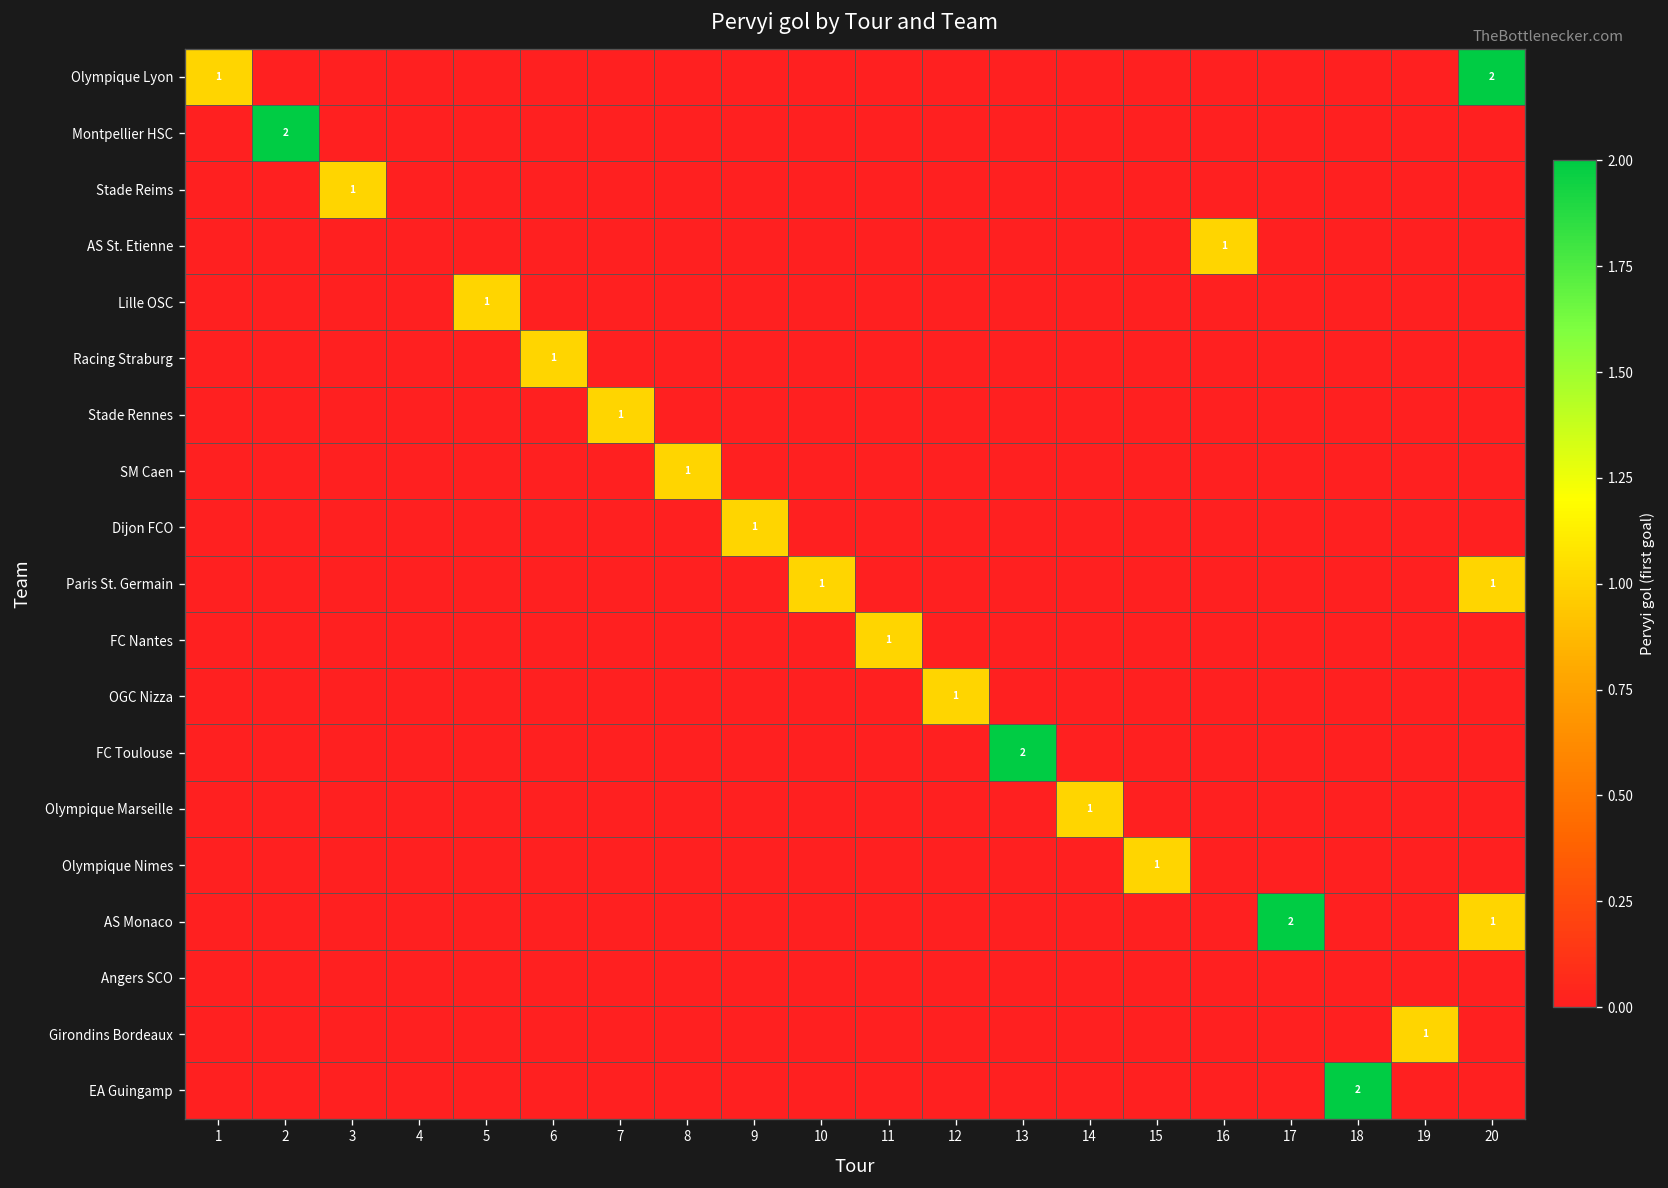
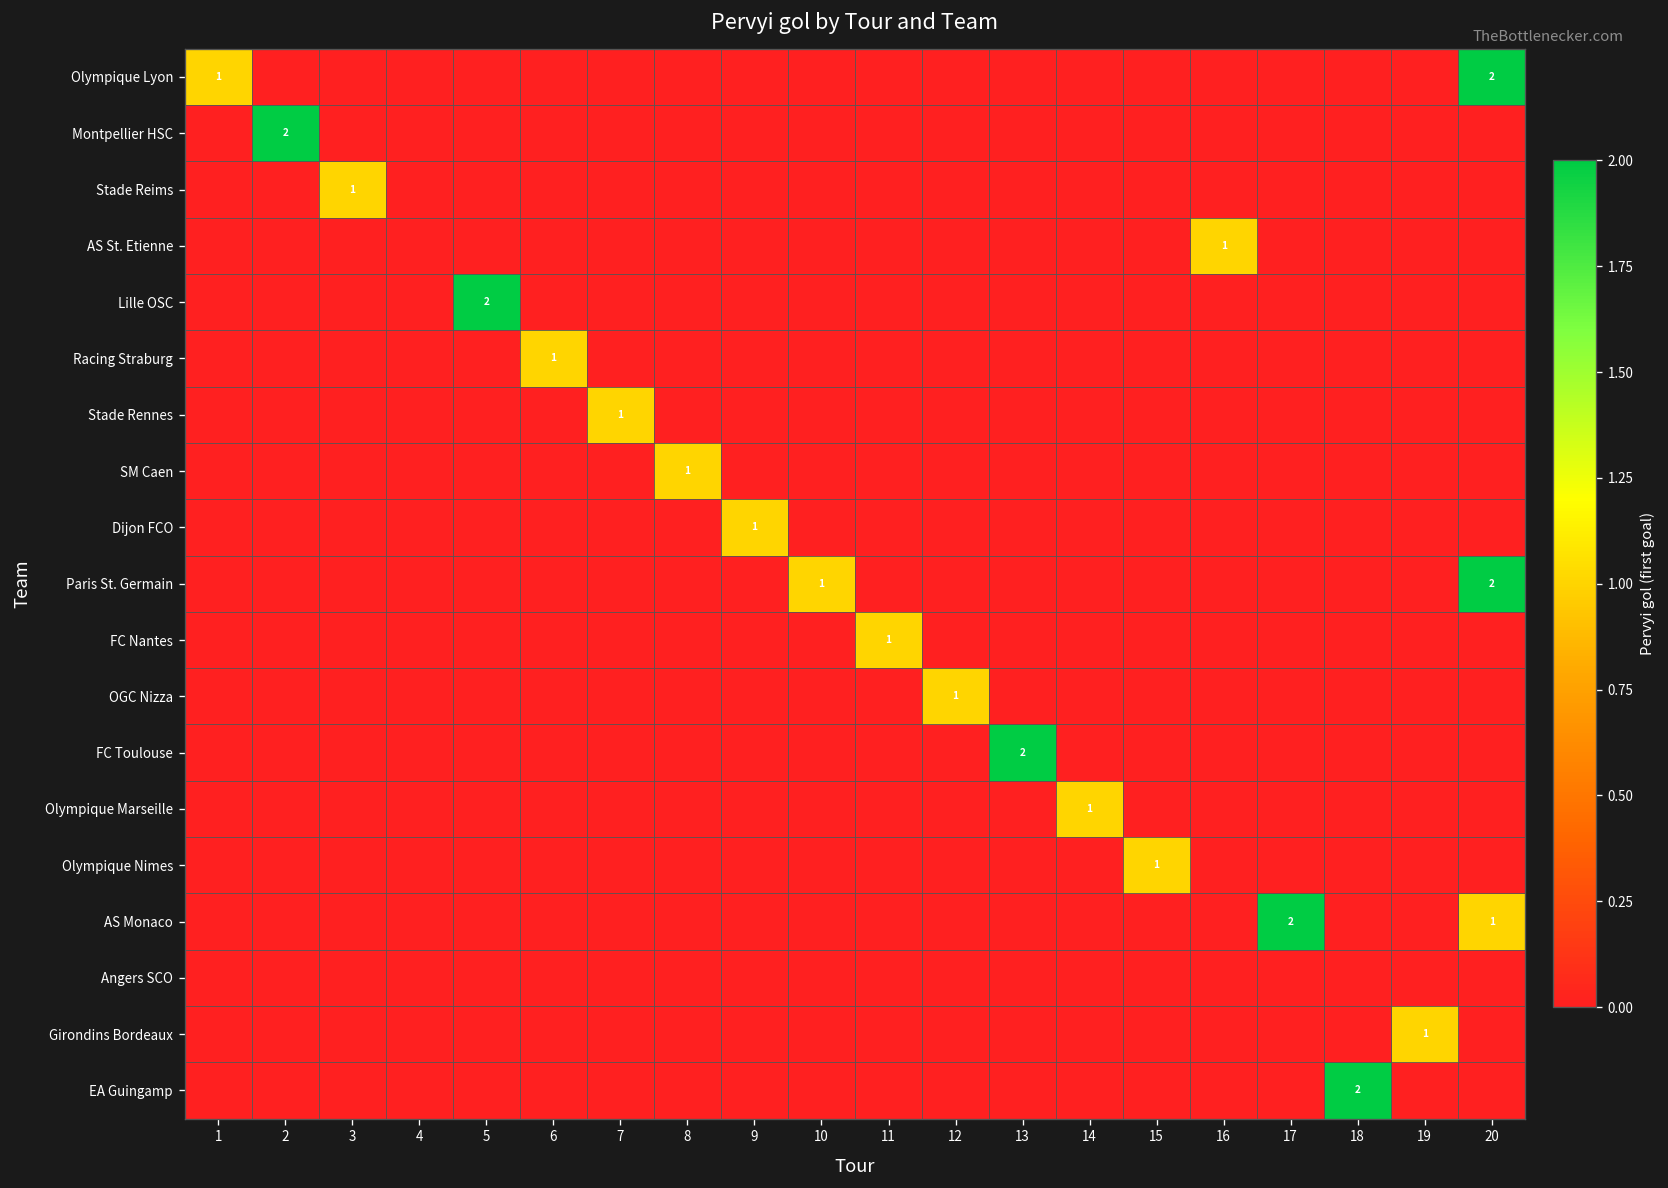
  {
    "Olympique Lyon": {
      "1": 1,
      "20": 2
    },
    "Montpellier HSC": {
      "2": 2
    },
    "Stade Reims": {
      "3": 1
    },
    "AS St. Etienne": {
      "16": 1
    },
    "Lille OSC": {
-     "5": 1
+     "5": 2
    },
    "Racing Straburg": {
      "6": 1
    },
    "Stade Rennes": {
      "7": 1
    },
    "SM Caen": {
      "8": 1
    },
    "Dijon FCO": {
      "9": 1
    },
    "Paris St. Germain": {
      "10": 1,
-     "20": 1
+     "20": 2
    },
    "FC Nantes": {
      "11": 1
    },
    "OGC Nizza": {
      "12": 1
    },
    "FC Toulouse": {
      "13": 2
    },
    "Olympique Marseille": {
      "14": 1
    },
    "Olympique Nimes": {
      "15": 1
    },
    "AS Monaco": {
      "17": 2,
      "20": 1
    },
    "Girondins Bordeaux": {
      "19": 1
    },
    "EA Guingamp": {
      "18": 2
    }
  }
